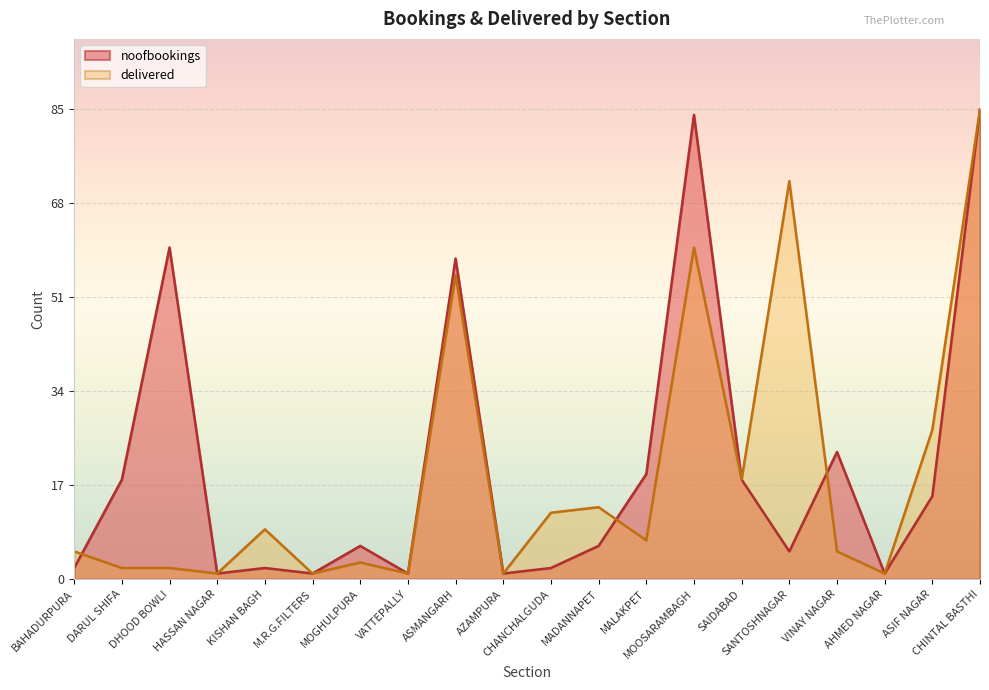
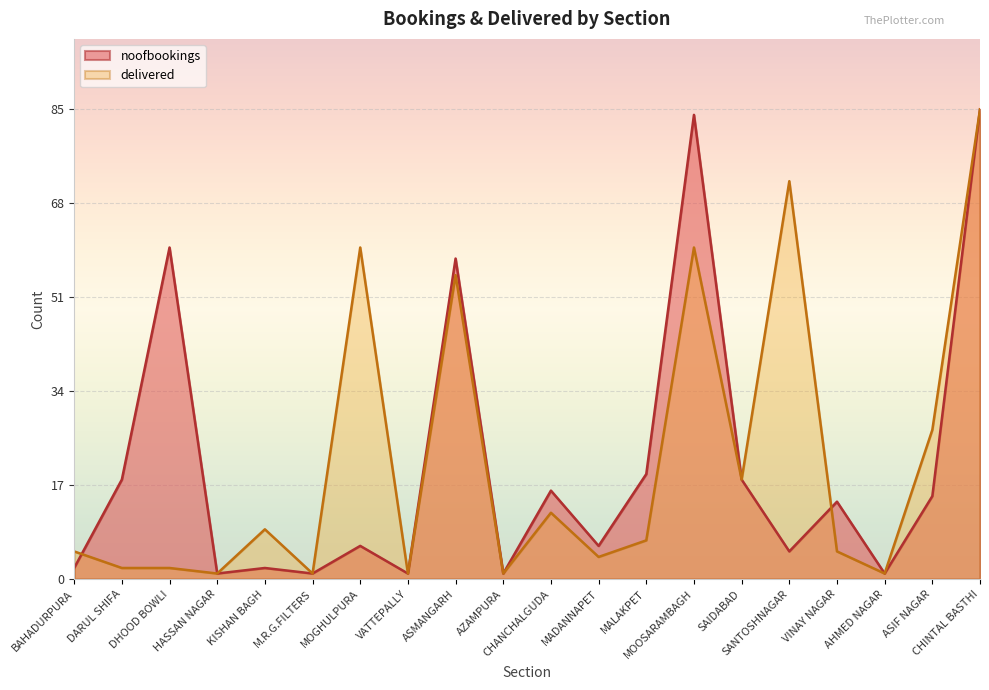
  {
    "noofbookings": {
      "BAHADURPURA": 2,
      "DARUL SHIFA": 18,
      "DHOOD BOWLI": 60,
      "KISHAN BAGH": 2,
      "MOGHULPURA": 6,
      "ASMANGARH": 58,
-     "CHANCHALGUDA": 2,
+     "CHANCHALGUDA": 16,
      "MADANNAPET": 6,
      "MALAKPET": 19,
      "MOOSARAMBAGH": 84,
      "SANTOSHNAGAR": 5,
-     "VINAY NAGAR": 23,
+     "VINAY NAGAR": 14,
      "ASIF NAGAR": 15
    },
    "delivered": {
      "BAHADURPURA": 5,
      "DARUL SHIFA": 2,
      "DHOOD BOWLI": 2,
      "KISHAN BAGH": 9,
-     "MOGHULPURA": 3,
+     "MOGHULPURA": 60,
      "ASMANGARH": 55,
      "CHANCHALGUDA": 12,
-     "MADANNAPET": 13,
+     "MADANNAPET": 4,
      "MALAKPET": 7,
      "MOOSARAMBAGH": 60,
      "SANTOSHNAGAR": 72,
      "VINAY NAGAR": 5,
      "ASIF NAGAR": 27
    }
  }
